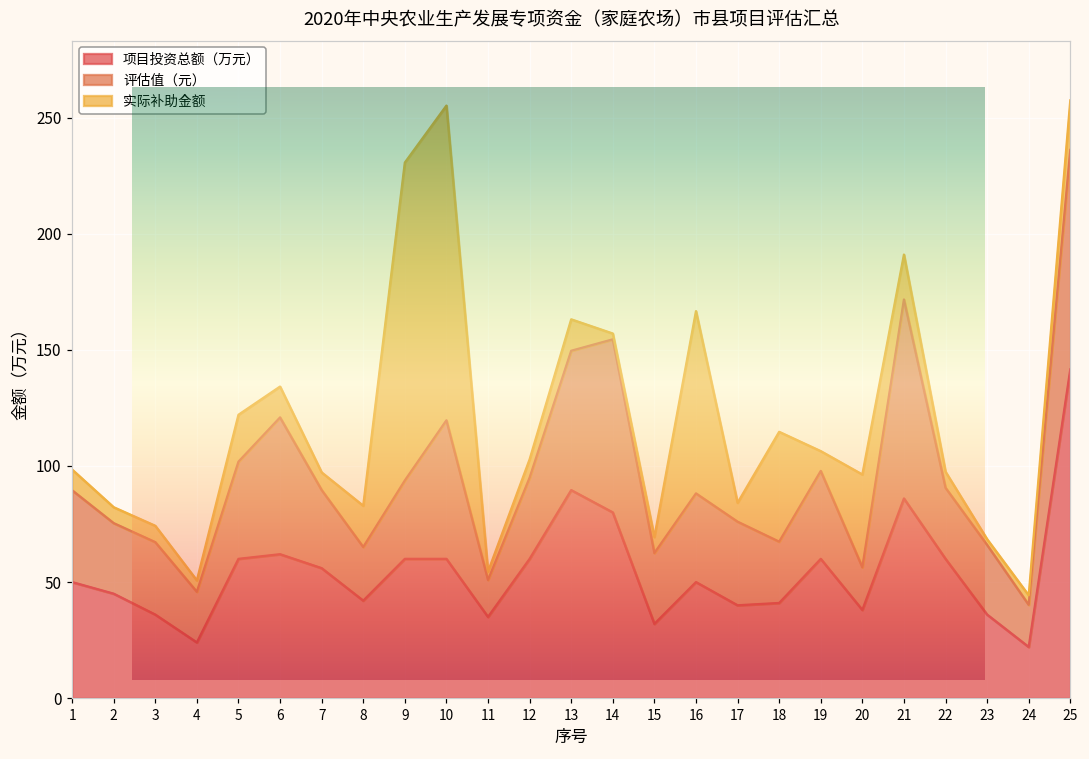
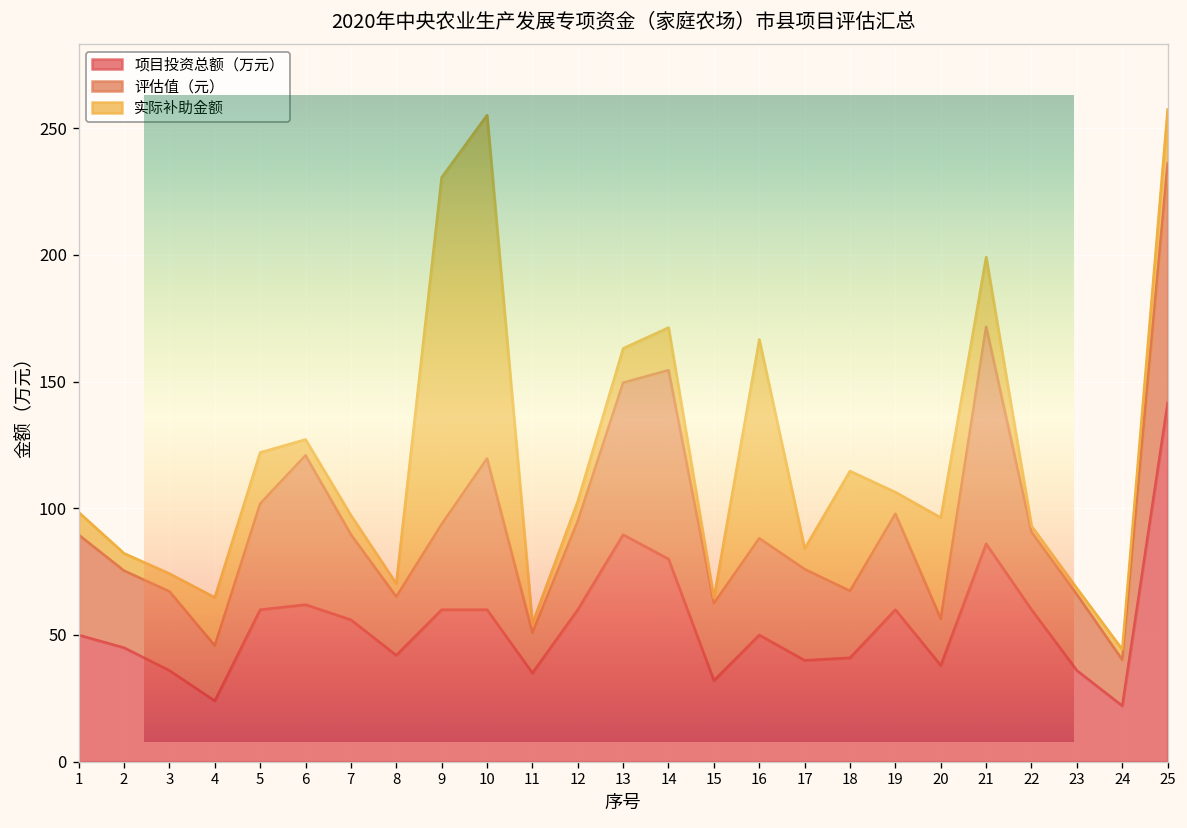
  {
    "2020年中央农业生产发展专项资金（家庭农场）市县项目评估汇总": {
      "实际补助金额": {
        "1": 9,
        "2": 7,
        "3": 7,
-       "4": 5,
+       "4": 19,
        "5": 20,
-       "6": 13,
+       "6": 6,
        "7": 8,
-       "8": 18,
+       "8": 5,
        "9": 137,
        "10": 136,
        "11": 4,
        "12": 8,
        "13": 14,
-       "14": 3,
-       "15": 7,
+       "14": 17,
+       "15": 2,
        "16": 78,
        "17": 8,
        "18": 47,
        "19": 9,
        "20": 40,
-       "21": 19,
-       "22": 7,
+       "21": 27,
+       "22": 2,
        "23": 2,
        "24": 4,
        "25": 21
      }
    }
  }
